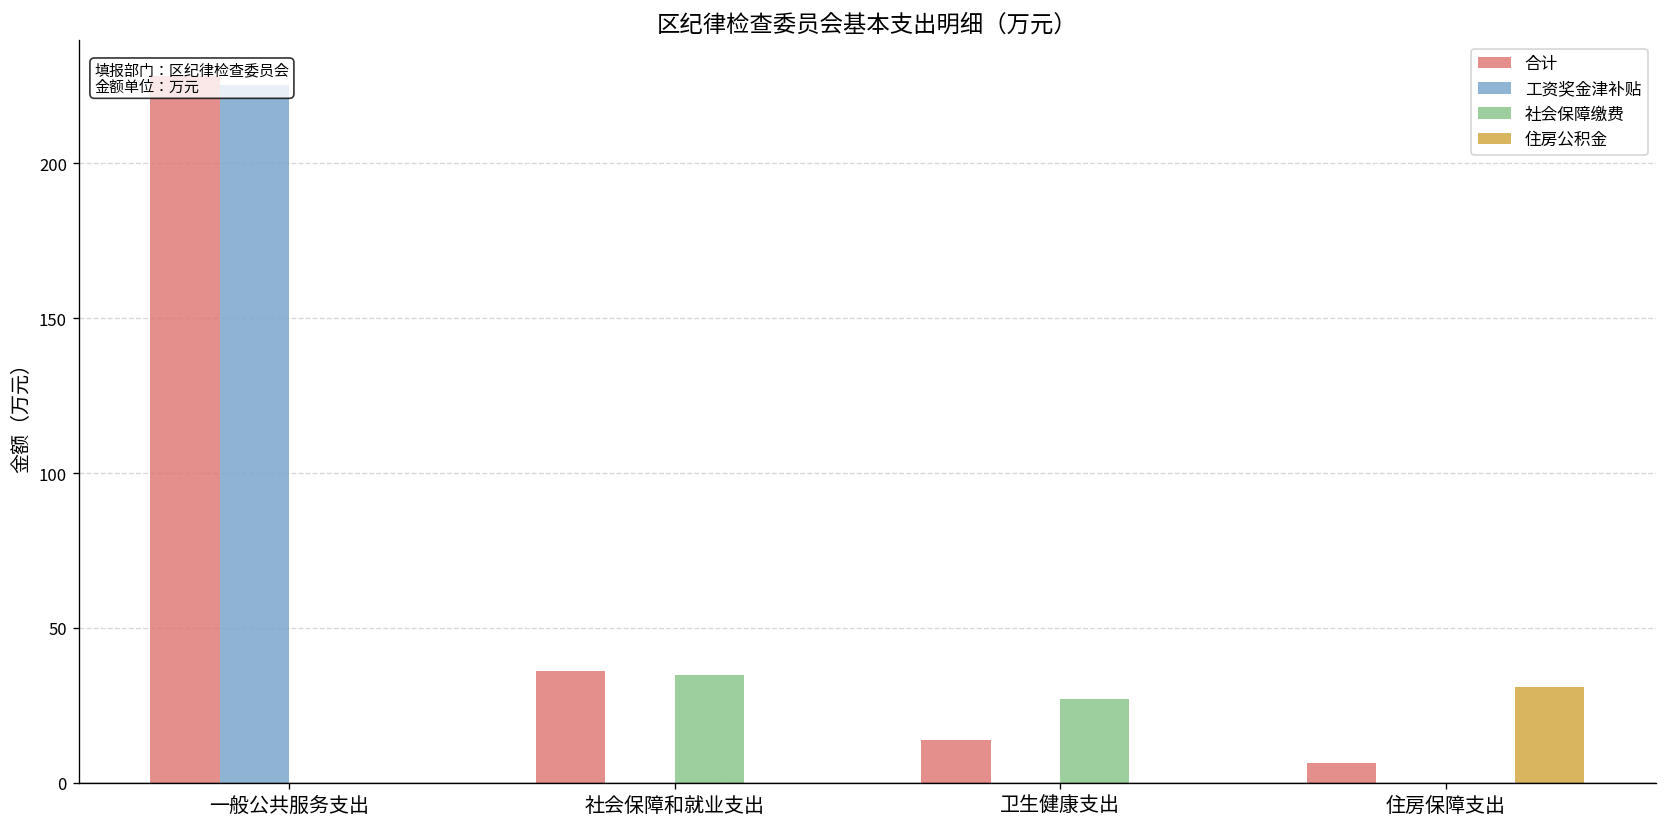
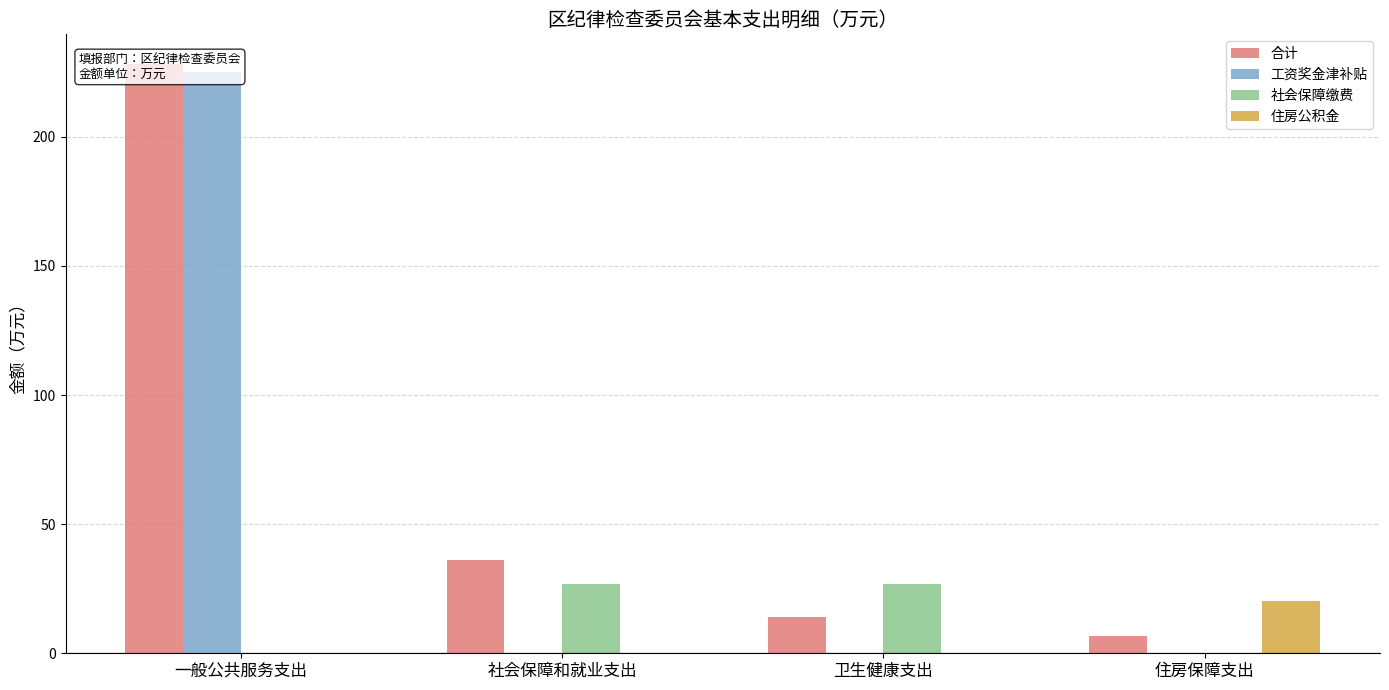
  {
    "合计": {
      "社会保障和就业支出": 36,
      "卫生健康支出": 14,
      "住房保障支出": 7
    },
    "工资奖金津补贴": {
      "社会保障和就业支出": 0,
      "卫生健康支出": 0,
      "住房保障支出": 0
    },
    "社会保障缴费": {
      "一般公共服务支出": 0,
-     "社会保障和就业支出": 35,
+     "社会保障和就业支出": 27,
      "卫生健康支出": 27,
      "住房保障支出": 0
    },
    "住房公积金": {
      "一般公共服务支出": 0,
      "社会保障和就业支出": 0,
      "卫生健康支出": 0,
-     "住房保障支出": 31
+     "住房保障支出": 20
    }
  }
